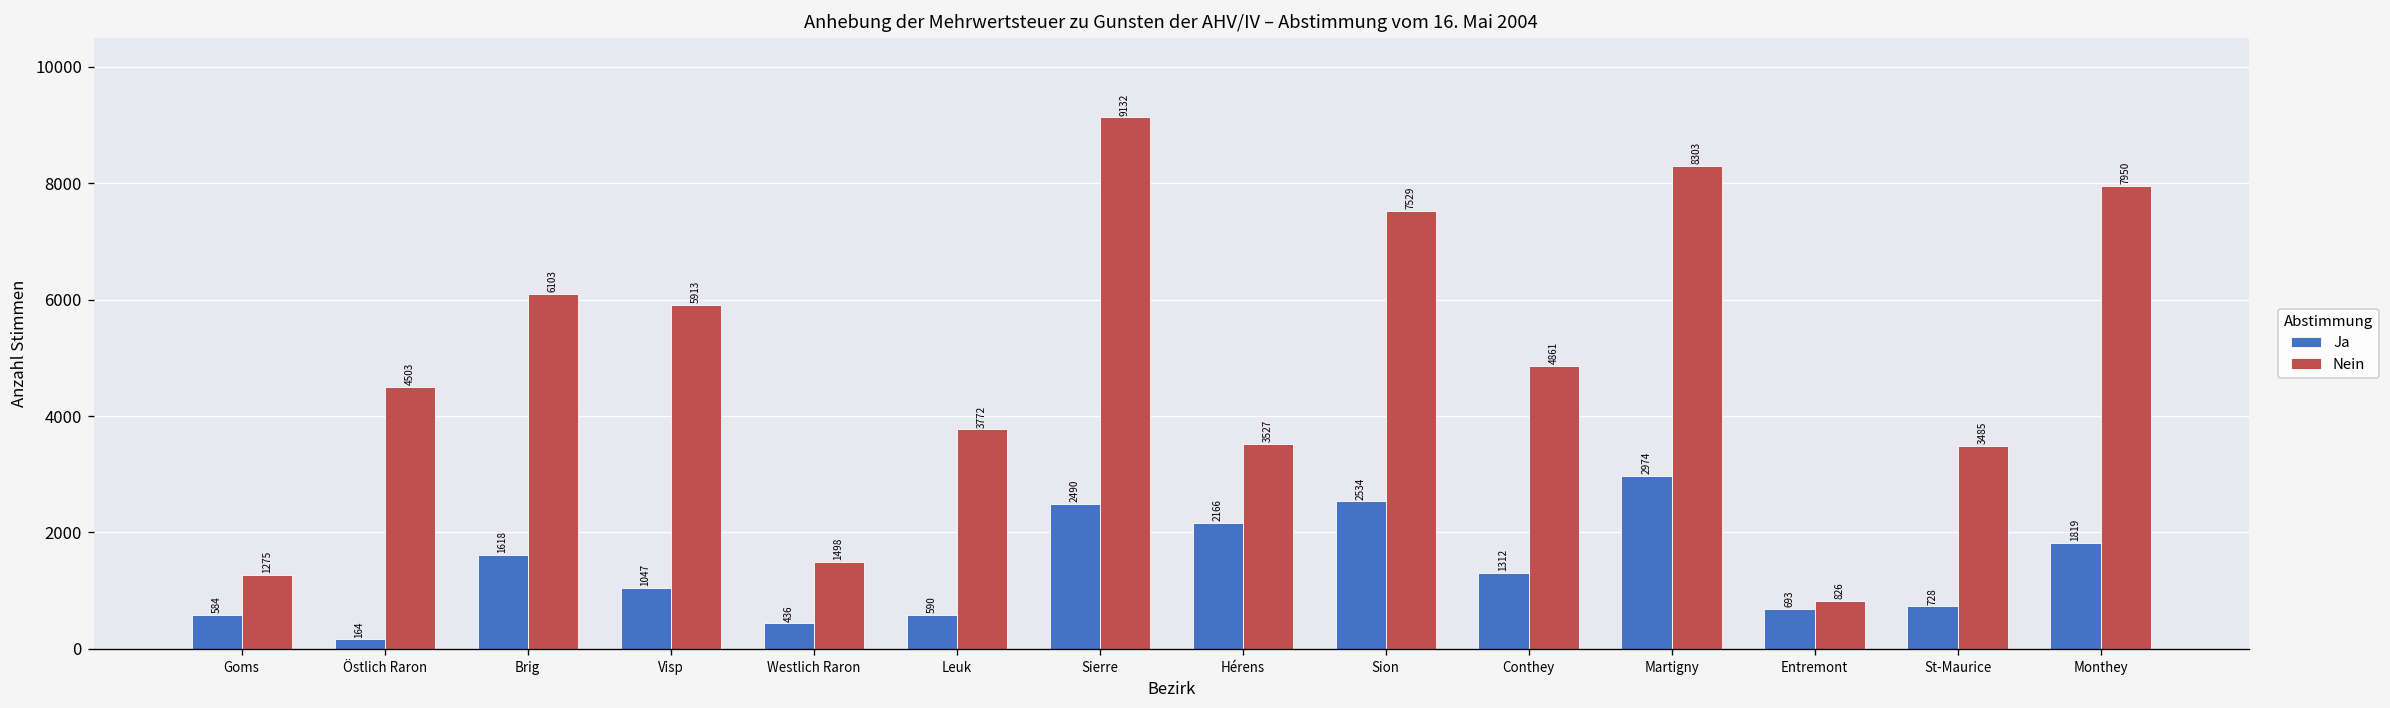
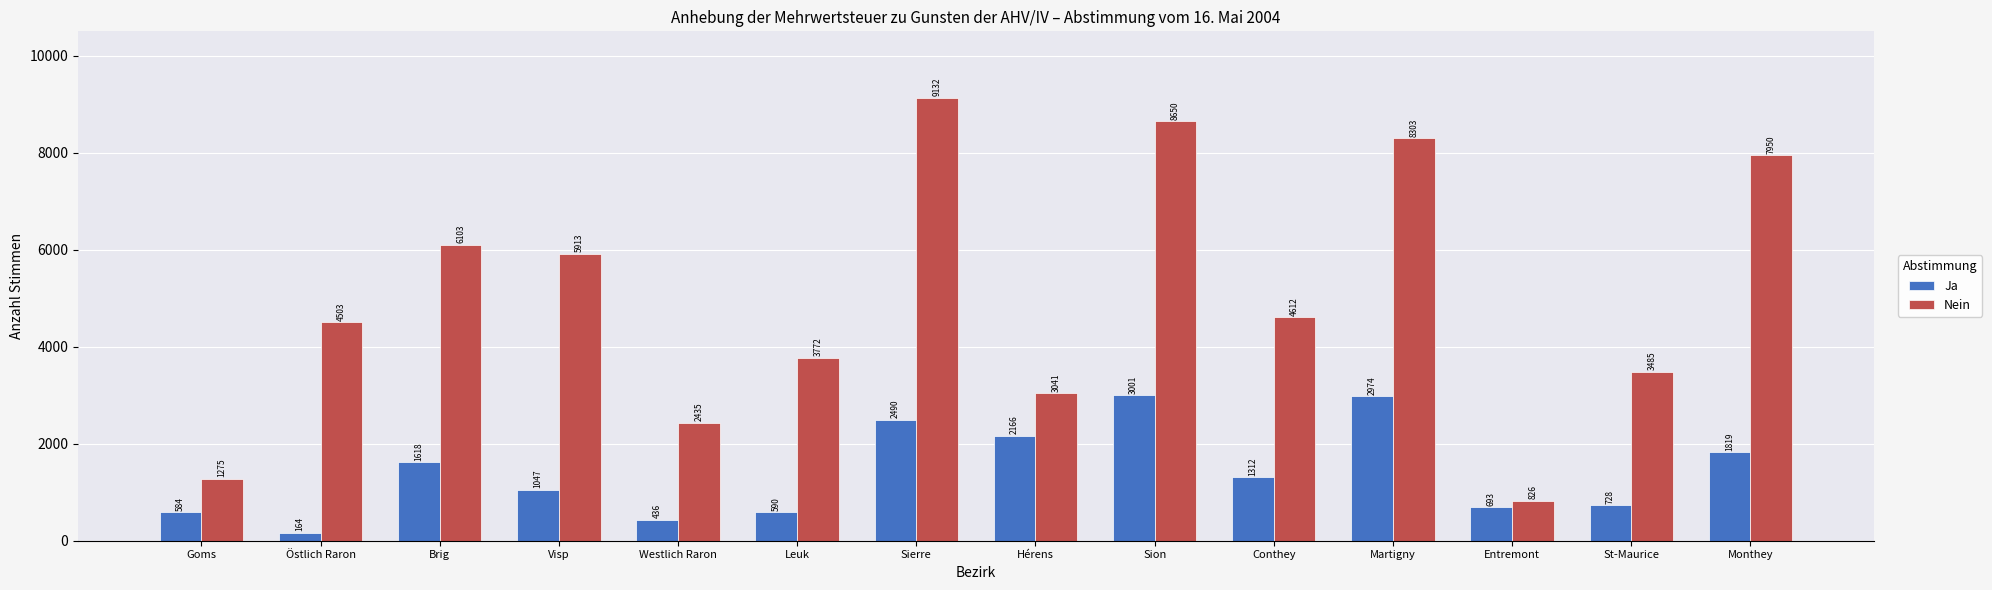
  {
    "Ja": {
      "Goms": 584,
      "Östlich Raron": 164,
      "Brig": 1618,
      "Visp": 1047,
      "Westlich Raron": 436,
      "Leuk": 590,
      "Sierre": 2490,
      "Hérens": 2166,
-     "Sion": 2534,
+     "Sion": 3001,
      "Conthey": 1312,
      "Martigny": 2974,
      "Entremont": 693,
      "St-Maurice": 728,
      "Monthey": 1819
    },
    "Nein": {
      "Goms": 1275,
      "Östlich Raron": 4503,
      "Brig": 6103,
      "Visp": 5913,
-     "Westlich Raron": 1498,
+     "Westlich Raron": 2435,
      "Leuk": 3772,
      "Sierre": 9132,
-     "Hérens": 3527,
-     "Sion": 7529,
-     "Conthey": 4861,
+     "Hérens": 3041,
+     "Sion": 8650,
+     "Conthey": 4612,
      "Martigny": 8303,
      "Entremont": 826,
      "St-Maurice": 3485,
      "Monthey": 7950
    }
  }
